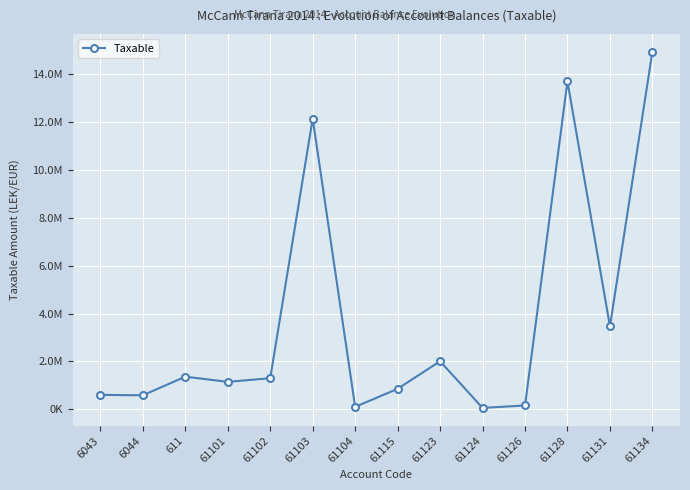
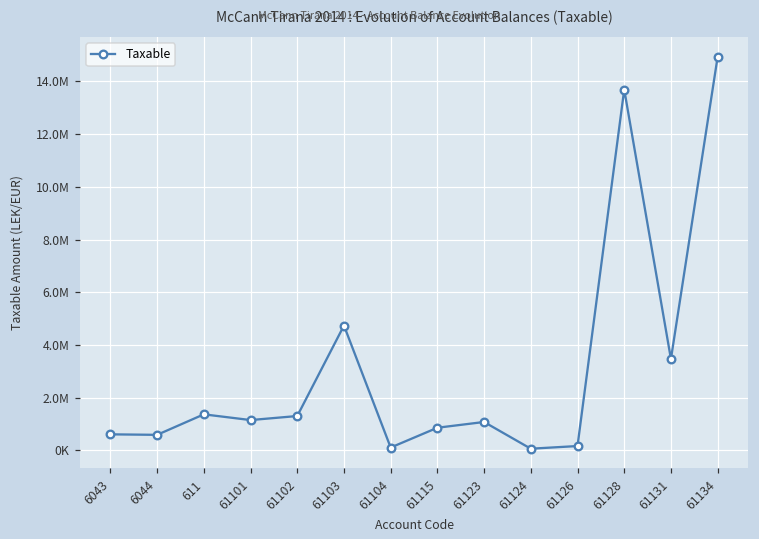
  {
    "6043": 600000,
    "6044": 600000,
    "611": 1400000,
    "61101": 1100000,
    "61102": 1300000,
-   "61103": 12100000,
+   "61103": 4700000,
    "61104": 100000,
    "61115": 900000,
-   "61123": 2000000,
+   "61123": 1100000,
    "61124": 100000,
    "61126": 200000,
    "61128": 13700000,
    "61131": 3500000,
    "61134": 14900000
  }
